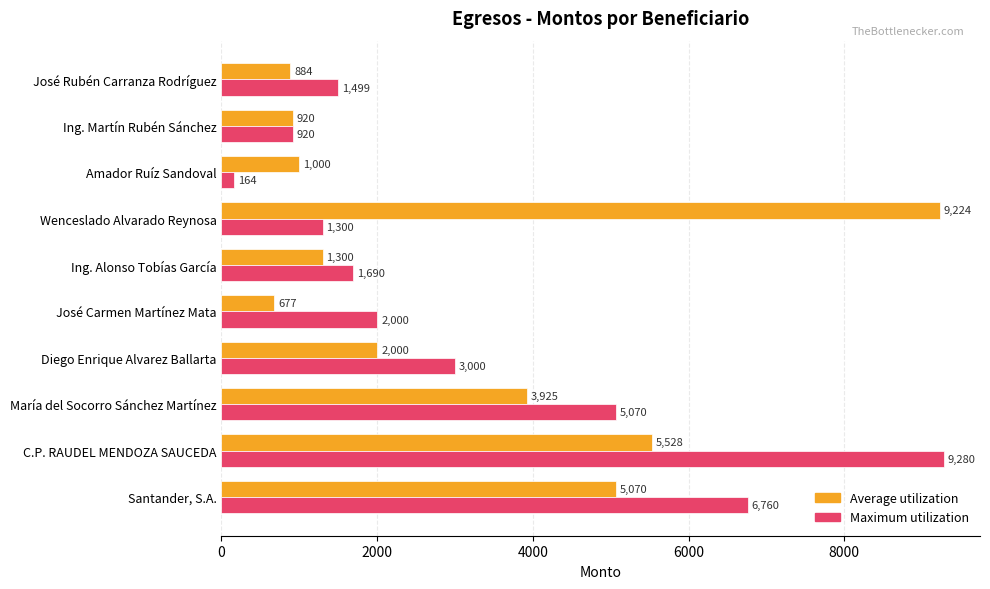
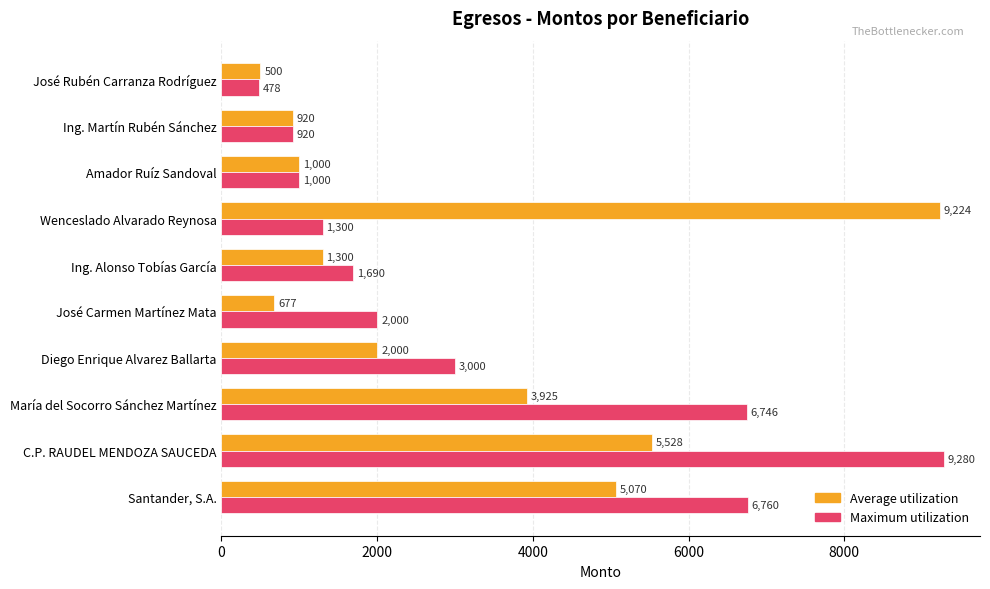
  {
    "Average utilization": {
-     "José Rubén Carranza Rodríguez": "884",
+     "José Rubén Carranza Rodríguez": "500",
      "Ing. Martín Rubén Sánchez": "920",
      "Amador Ruíz Sandoval": "1,000",
      "Wenceslado Alvarado Reynosa": "9,224",
      "Ing. Alonso Tobías García": "1,300",
      "José Carmen Martínez Mata": "677",
      "Diego Enrique Alvarez Ballarta": "2,000",
      "María del Socorro Sánchez Martínez": "3,925",
      "C.P. RAUDEL MENDOZA SAUCEDA": "5,528",
      "Santander, S.A.": "5,070"
    },
    "Maximum utilization": {
-     "José Rubén Carranza Rodríguez": "1,499",
+     "José Rubén Carranza Rodríguez": "478",
      "Ing. Martín Rubén Sánchez": "920",
-     "Amador Ruíz Sandoval": "164",
+     "Amador Ruíz Sandoval": "1,000",
      "Wenceslado Alvarado Reynosa": "1,300",
      "Ing. Alonso Tobías García": "1,690",
      "José Carmen Martínez Mata": "2,000",
      "Diego Enrique Alvarez Ballarta": "3,000",
-     "María del Socorro Sánchez Martínez": "5,070",
+     "María del Socorro Sánchez Martínez": "6,746",
      "C.P. RAUDEL MENDOZA SAUCEDA": "9,280",
      "Santander, S.A.": "6,760"
    }
  }
